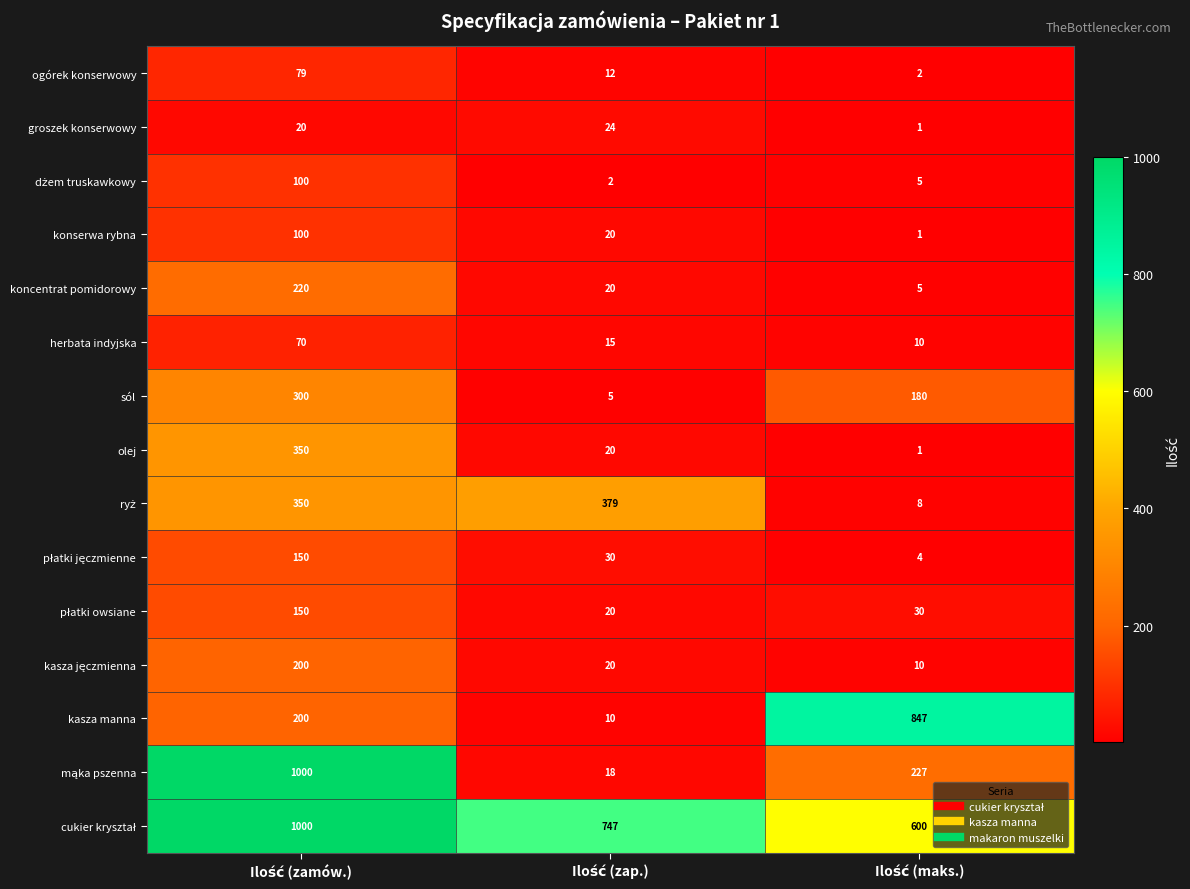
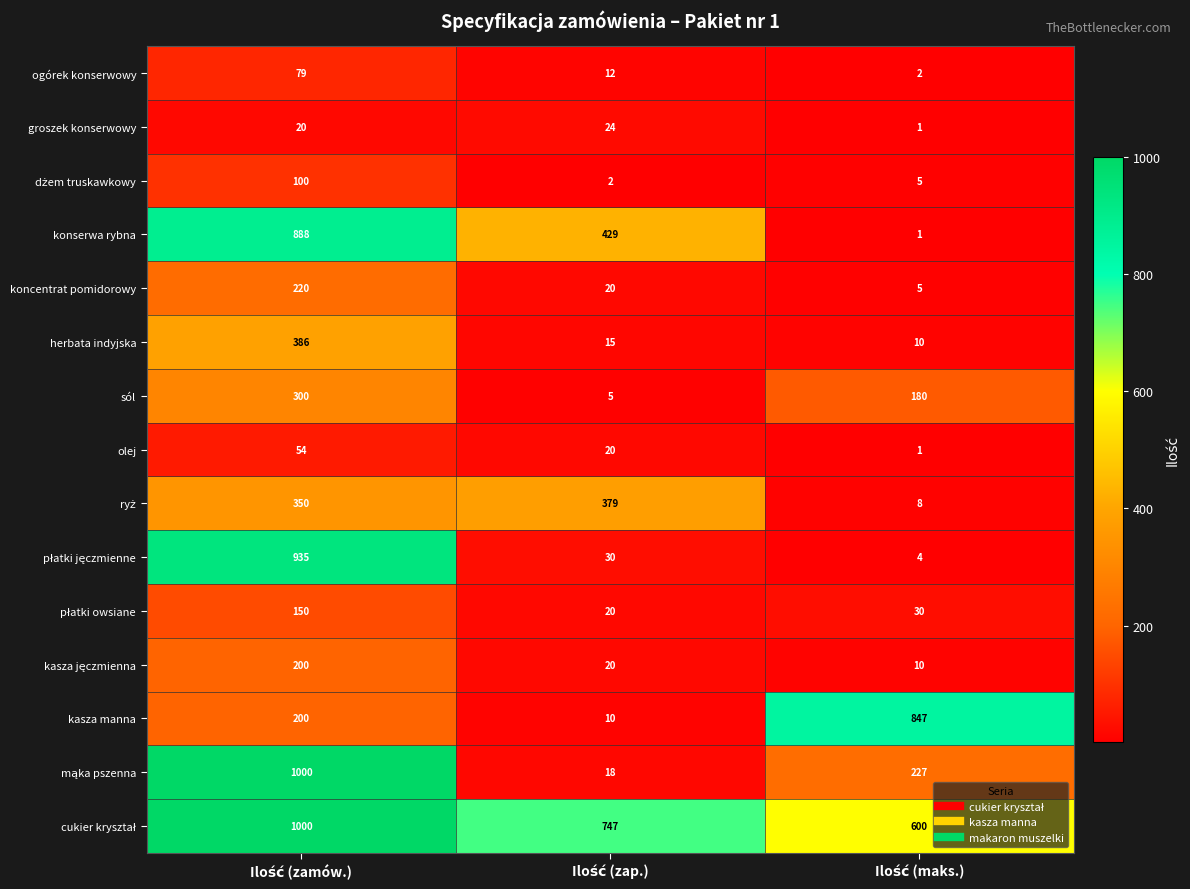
  {
    "ogórek konserwowy": {
      "Ilość (zamów.)": 79,
      "Ilość (zap.)": 12,
      "Ilość (maks.)": 2
    },
    "groszek konserwowy": {
      "Ilość (zamów.)": 20,
      "Ilość (zap.)": 24,
      "Ilość (maks.)": 1
    },
    "dżem truskawkowy": {
      "Ilość (zamów.)": 100,
      "Ilość (zap.)": 2,
      "Ilość (maks.)": 5
    },
    "konserwa rybna": {
-     "Ilość (zamów.)": 100,
-     "Ilość (zap.)": 20,
+     "Ilość (zamów.)": 888,
+     "Ilość (zap.)": 429,
      "Ilość (maks.)": 1
    },
    "koncentrat pomidorowy": {
      "Ilość (zamów.)": 220,
      "Ilość (zap.)": 20,
      "Ilość (maks.)": 5
    },
    "herbata indyjska": {
-     "Ilość (zamów.)": 70,
+     "Ilość (zamów.)": 386,
      "Ilość (zap.)": 15,
      "Ilość (maks.)": 10
    },
    "sól": {
      "Ilość (zamów.)": 300,
      "Ilość (zap.)": 5,
      "Ilość (maks.)": 180
    },
    "olej": {
-     "Ilość (zamów.)": 350,
+     "Ilość (zamów.)": 54,
      "Ilość (zap.)": 20,
      "Ilość (maks.)": 1
    },
    "ryż": {
      "Ilość (zamów.)": 350,
      "Ilość (zap.)": 379,
      "Ilość (maks.)": 8
    },
    "płatki jęczmienne": {
-     "Ilość (zamów.)": 150,
+     "Ilość (zamów.)": 935,
      "Ilość (zap.)": 30,
      "Ilość (maks.)": 4
    },
    "płatki owsiane": {
      "Ilość (zamów.)": 150,
      "Ilość (zap.)": 20,
      "Ilość (maks.)": 30
    },
    "kasza jęczmienna": {
      "Ilość (zamów.)": 200,
      "Ilość (zap.)": 20,
      "Ilość (maks.)": 10
    },
    "kasza manna": {
      "Ilość (zamów.)": 200,
      "Ilość (zap.)": 10,
      "Ilość (maks.)": 847
    },
    "mąka pszenna": {
      "Ilość (zamów.)": 1000,
      "Ilość (zap.)": 18,
      "Ilość (maks.)": 227
    },
    "cukier kryształ": {
      "Ilość (zamów.)": 1000,
      "Ilość (zap.)": 747,
      "Ilość (maks.)": 600
    }
  }
